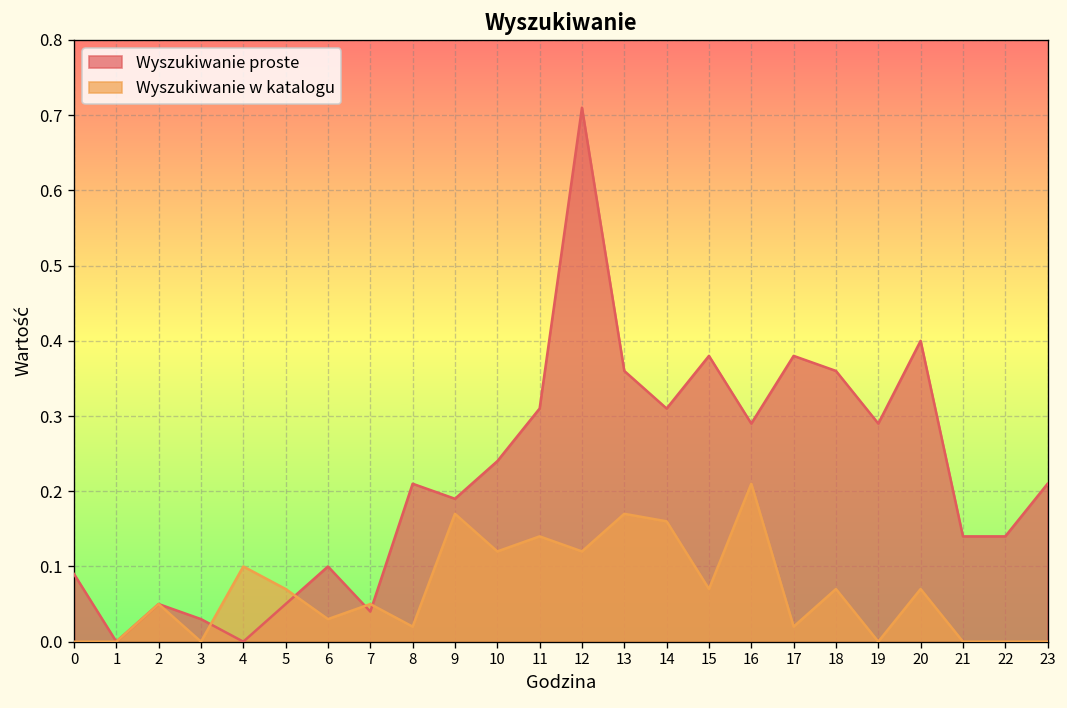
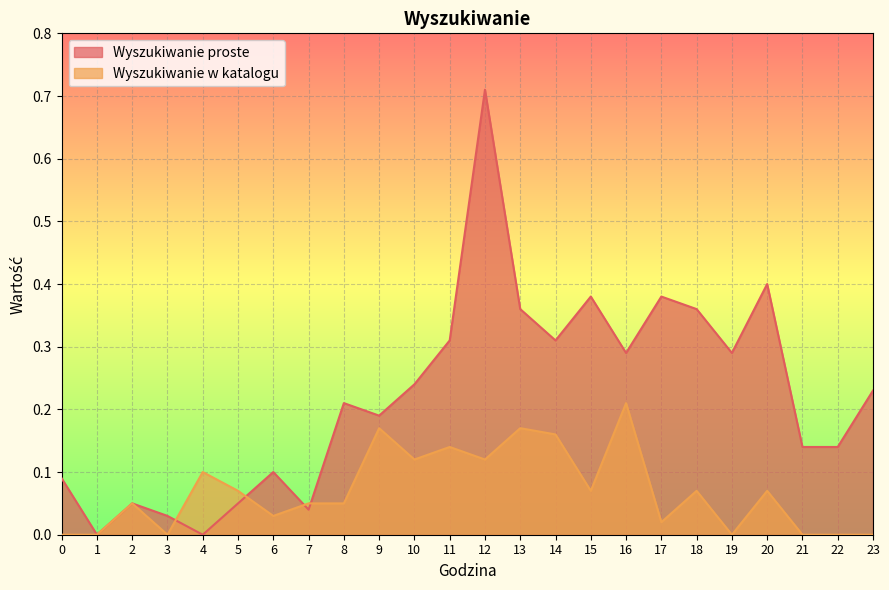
  {
    "Wyszukiwanie proste": {
      "0": 0.09,
      "3": 0.03,
      "4": 0.00,
      "5": 0.05,
      "6": 0.10,
      "7": 0.04,
      "8": 0.21,
      "9": 0.19,
      "10": 0.24,
      "11": 0.31,
      "12": 0.71,
      "13": 0.36,
      "14": 0.31,
      "15": 0.38,
      "16": 0.29,
      "17": 0.38,
      "18": 0.36,
      "19": 0.29,
      "20": 0.40,
      "21": 0.14,
      "22": 0.14,
-     "23": 0.21
+     "23": 0.23
    },
    "Wyszukiwanie w katalogu": {
      "0": 0.00,
      "3": 0.00,
      "4": 0.10,
      "5": 0.07,
      "6": 0.03,
      "7": 0.05,
-     "8": 0.02,
+     "8": 0.05,
      "9": 0.17,
      "10": 0.12,
      "11": 0.14,
      "12": 0.12,
      "13": 0.17,
      "14": 0.16,
      "15": 0.07,
      "16": 0.21,
      "17": 0.02,
      "18": 0.07,
      "19": 0.00,
      "20": 0.07,
      "21": 0.00,
      "22": 0.00,
      "23": 0.00
    }
  }
